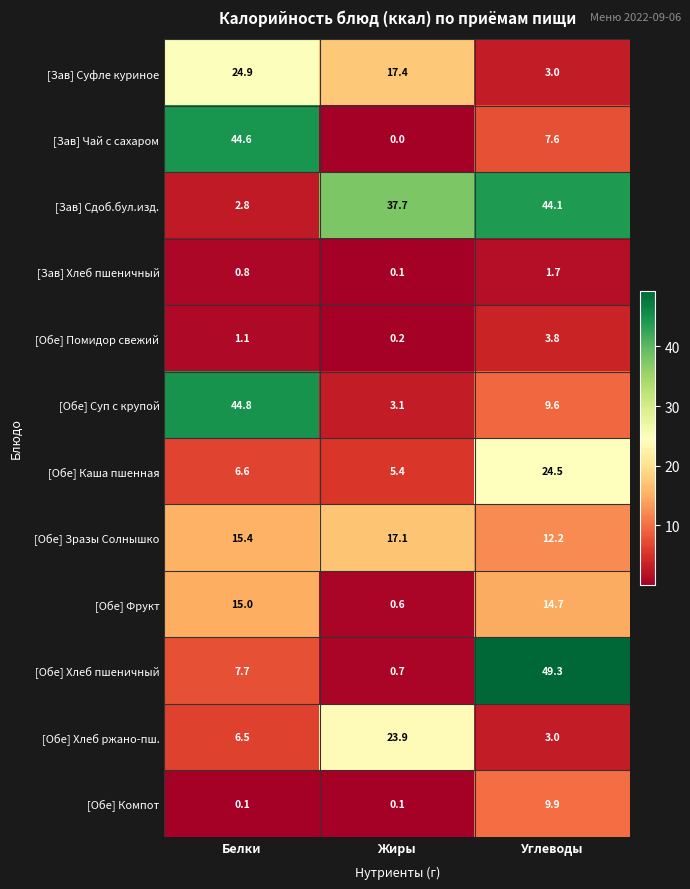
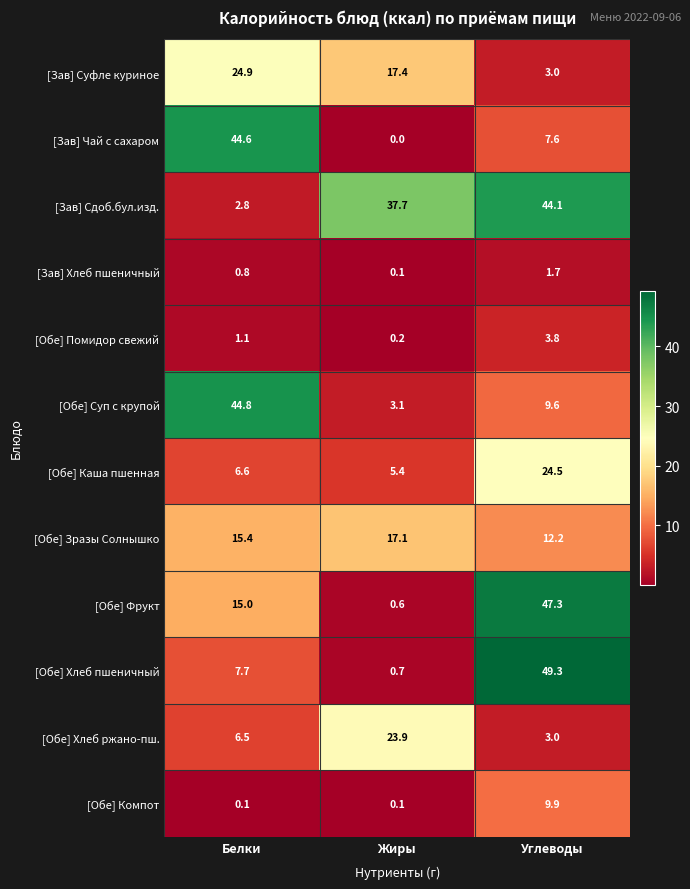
  {
    "[Зав] Суфле куриное": {
      "Белки": 24.9,
      "Жиры": 17.4,
      "Углеводы": 3.0
    },
    "[Зав] Чай с сахаром": {
      "Белки": 44.6,
      "Жиры": 0.0,
      "Углеводы": 7.6
    },
    "[Зав] Сдоб.бул.изд.": {
      "Белки": 2.8,
      "Жиры": 37.7,
      "Углеводы": 44.1
    },
    "[Зав] Хлеб пшеничный": {
      "Белки": 0.8,
      "Жиры": 0.1,
      "Углеводы": 1.7
    },
    "[Обе] Помидор свежий": {
      "Белки": 1.1,
      "Жиры": 0.2,
      "Углеводы": 3.8
    },
    "[Обе] Суп с крупой": {
      "Белки": 44.8,
      "Жиры": 3.1,
      "Углеводы": 9.6
    },
    "[Обе] Каша пшенная": {
      "Белки": 6.6,
      "Жиры": 5.4,
      "Углеводы": 24.5
    },
    "[Обе] Зразы Солнышко": {
      "Белки": 15.4,
      "Жиры": 17.1,
      "Углеводы": 12.2
    },
    "[Обе] Фрукт": {
      "Белки": 15.0,
      "Жиры": 0.6,
-     "Углеводы": 14.7
+     "Углеводы": 47.3
    },
    "[Обе] Хлеб пшеничный": {
      "Белки": 7.7,
      "Жиры": 0.7,
      "Углеводы": 49.3
    },
    "[Обе] Хлеб ржано-пш.": {
      "Белки": 6.5,
      "Жиры": 23.9,
      "Углеводы": 3.0
    },
    "[Обе] Компот": {
      "Белки": 0.1,
      "Жиры": 0.1,
      "Углеводы": 9.9
    }
  }
